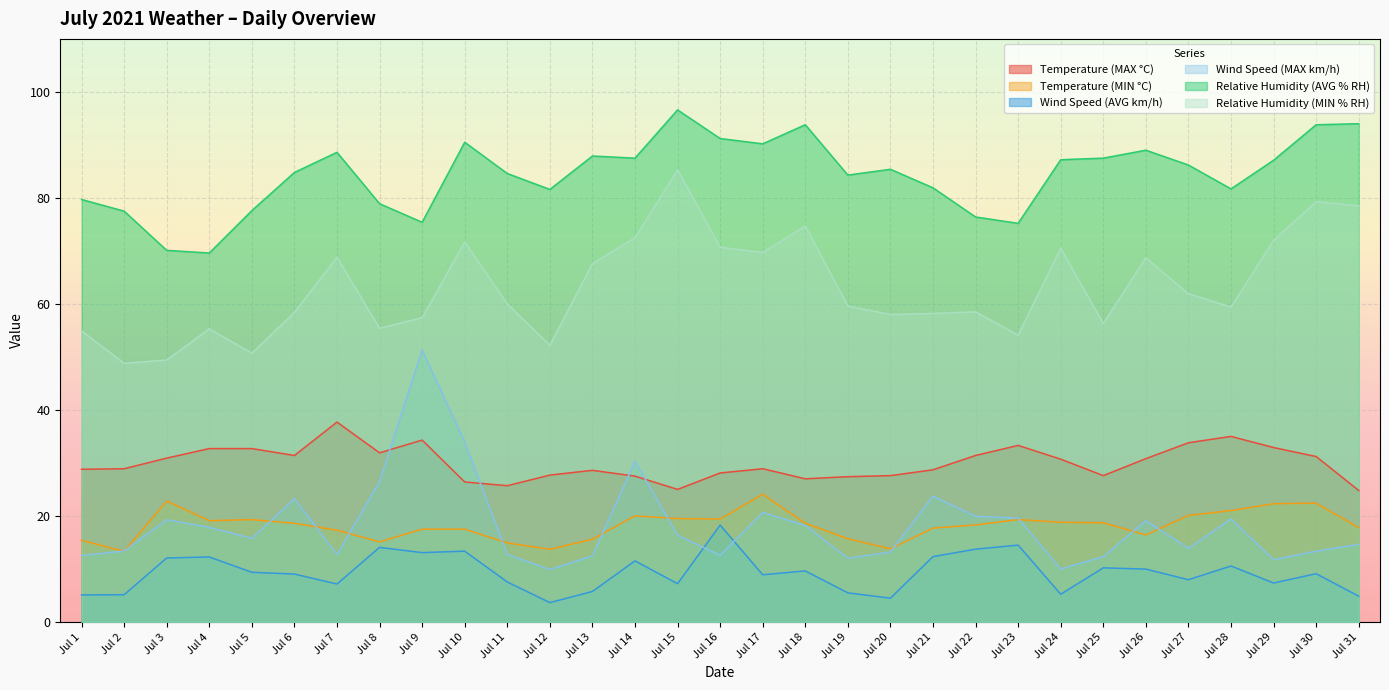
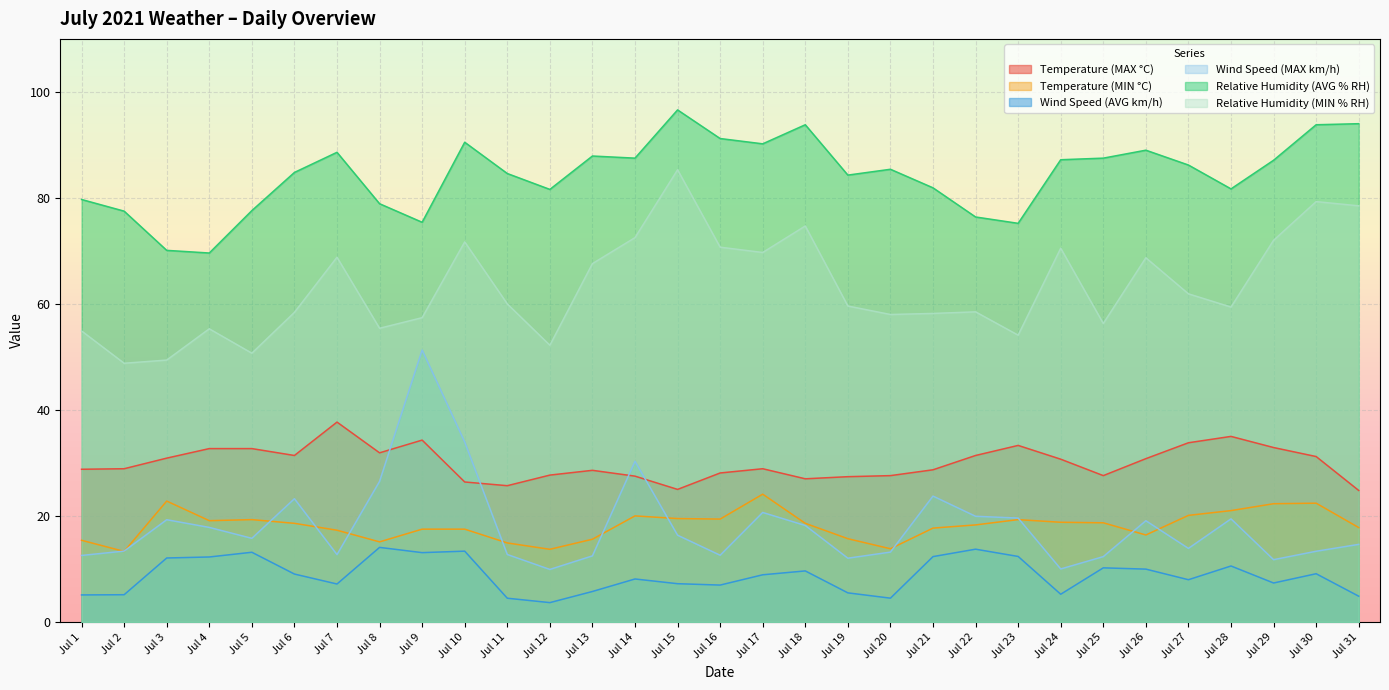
  {
    "Temperature (MAX °C)": {
      "Jul 1": 29,
      "Jul 2": 29,
      "Jul 3": 31,
      "Jul 4": 33,
      "Jul 5": 33,
      "Jul 6": 31,
      "Jul 7": 38,
      "Jul 8": 32,
      "Jul 9": 34,
      "Jul 10": 26,
      "Jul 11": 26,
      "Jul 12": 28,
      "Jul 13": 29,
      "Jul 14": 28,
      "Jul 15": 25,
      "Jul 16": 28,
      "Jul 17": 29,
      "Jul 18": 27,
      "Jul 19": 27,
      "Jul 20": 28,
      "Jul 21": 29,
      "Jul 22": 31,
      "Jul 23": 33,
      "Jul 24": 31,
      "Jul 25": 28,
      "Jul 26": 31,
      "Jul 27": 34,
      "Jul 28": 35,
      "Jul 29": 33,
      "Jul 30": 31,
      "Jul 31": 25
    },
    "Temperature (MIN °C)": {
      "Jul 1": 15,
      "Jul 3": 23,
      "Jul 4": 19,
      "Jul 5": 19,
      "Jul 6": 19,
      "Jul 7": 17,
      "Jul 8": 15,
      "Jul 9": 18,
      "Jul 10": 18,
      "Jul 11": 15,
      "Jul 12": 14,
      "Jul 13": 16,
      "Jul 14": 20,
      "Jul 15": 20,
      "Jul 16": 19,
      "Jul 17": 24,
      "Jul 19": 16,
      "Jul 20": 14,
      "Jul 21": 18,
      "Jul 22": 18,
      "Jul 24": 19,
      "Jul 25": 19,
      "Jul 26": 16,
      "Jul 27": 20,
      "Jul 28": 21,
      "Jul 29": 22,
      "Jul 30": 22,
      "Jul 31": 18
    },
    "Wind Speed (AVG km/h)": {
      "Jul 1": 5,
      "Jul 2": 5,
      "Jul 3": 12,
      "Jul 4": 12,
-     "Jul 5": 9,
+     "Jul 5": 13,
      "Jul 6": 9,
      "Jul 7": 7,
      "Jul 8": 14,
      "Jul 9": 13,
      "Jul 10": 13,
-     "Jul 11": 8,
+     "Jul 11": 4,
      "Jul 12": 4,
      "Jul 13": 6,
-     "Jul 14": 12,
+     "Jul 14": 8,
      "Jul 15": 7,
-     "Jul 16": 18,
+     "Jul 16": 7,
      "Jul 17": 9,
      "Jul 18": 10,
      "Jul 19": 5,
      "Jul 20": 4,
      "Jul 21": 12,
      "Jul 22": 14,
-     "Jul 23": 14,
+     "Jul 23": 12,
      "Jul 24": 5,
      "Jul 25": 10,
      "Jul 26": 10,
      "Jul 27": 8,
      "Jul 28": 11,
      "Jul 29": 7,
      "Jul 30": 9,
      "Jul 31": 5
    },
    "Relative Humidity (AVG % RH)": {
      "Jul 1": 80,
      "Jul 2": 78,
      "Jul 3": 70,
      "Jul 4": 70,
      "Jul 5": 78,
      "Jul 6": 85,
      "Jul 7": 89,
      "Jul 8": 79,
      "Jul 9": 75,
      "Jul 10": 91,
      "Jul 11": 85,
      "Jul 12": 82,
      "Jul 13": 88,
      "Jul 14": 88,
      "Jul 15": 97,
      "Jul 16": 91,
      "Jul 17": 90,
      "Jul 18": 94,
      "Jul 19": 84,
      "Jul 20": 85,
      "Jul 21": 82,
      "Jul 22": 76,
      "Jul 23": 75,
      "Jul 24": 87,
      "Jul 25": 88,
      "Jul 26": 89,
      "Jul 27": 86,
      "Jul 28": 82,
      "Jul 29": 87,
      "Jul 30": 94,
      "Jul 31": 94
    }
  }
